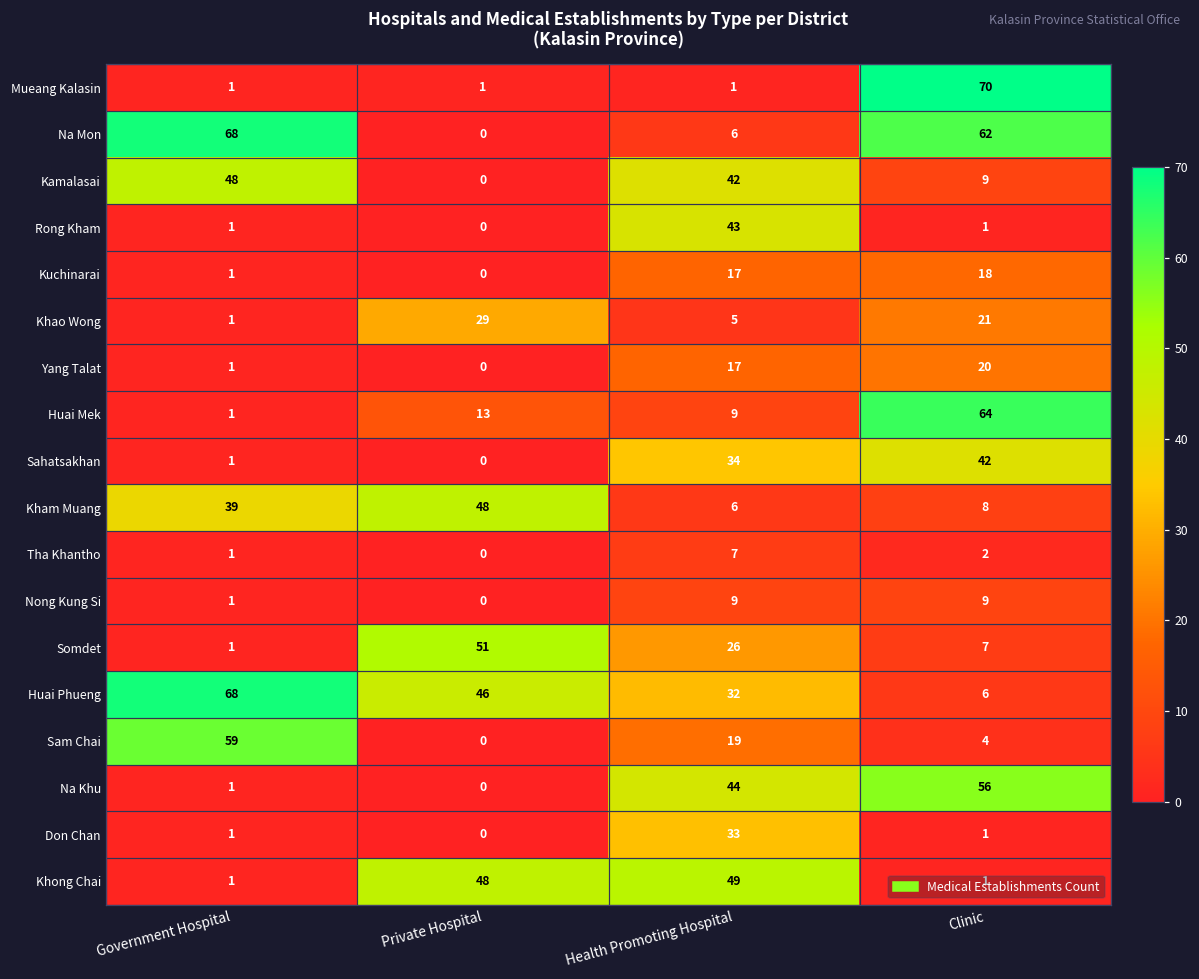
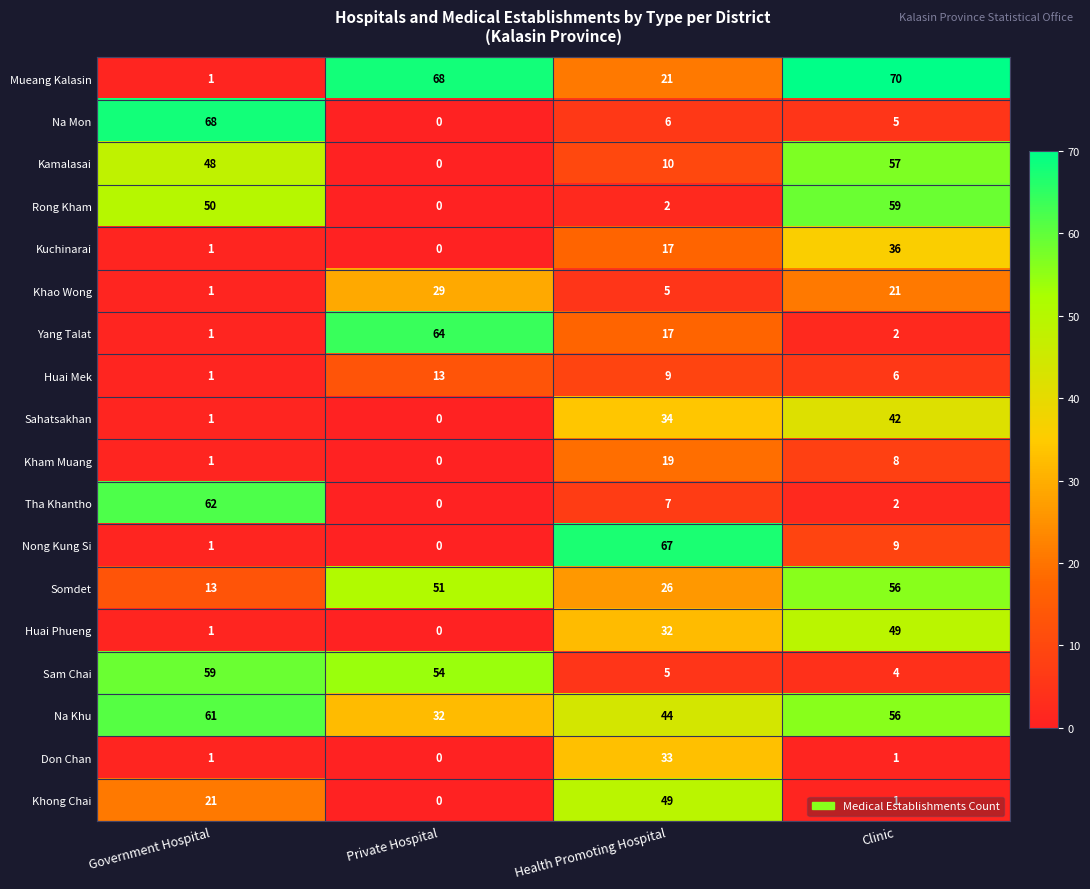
  {
    "Mueang Kalasin": {
      "Government Hospital": 1,
-     "Private Hospital": 1,
-     "Health Promoting Hospital": 1,
+     "Private Hospital": 68,
+     "Health Promoting Hospital": 21,
      "Clinic": 70
    },
    "Na Mon": {
      "Government Hospital": 68,
      "Private Hospital": 0,
      "Health Promoting Hospital": 6,
-     "Clinic": 62
+     "Clinic": 5
    },
    "Kamalasai": {
      "Government Hospital": 48,
      "Private Hospital": 0,
-     "Health Promoting Hospital": 42,
-     "Clinic": 9
+     "Health Promoting Hospital": 10,
+     "Clinic": 57
    },
    "Rong Kham": {
-     "Government Hospital": 1,
+     "Government Hospital": 50,
      "Private Hospital": 0,
-     "Health Promoting Hospital": 43,
-     "Clinic": 1
+     "Health Promoting Hospital": 2,
+     "Clinic": 59
    },
    "Kuchinarai": {
      "Government Hospital": 1,
      "Private Hospital": 0,
      "Health Promoting Hospital": 17,
-     "Clinic": 18
+     "Clinic": 36
    },
    "Khao Wong": {
      "Government Hospital": 1,
      "Private Hospital": 29,
      "Health Promoting Hospital": 5,
      "Clinic": 21
    },
    "Yang Talat": {
      "Government Hospital": 1,
-     "Private Hospital": 0,
+     "Private Hospital": 64,
      "Health Promoting Hospital": 17,
-     "Clinic": 20
+     "Clinic": 2
    },
    "Huai Mek": {
      "Government Hospital": 1,
      "Private Hospital": 13,
      "Health Promoting Hospital": 9,
-     "Clinic": 64
+     "Clinic": 6
    },
    "Sahatsakhan": {
      "Government Hospital": 1,
      "Private Hospital": 0,
      "Health Promoting Hospital": 34,
      "Clinic": 42
    },
    "Kham Muang": {
-     "Government Hospital": 39,
-     "Private Hospital": 48,
-     "Health Promoting Hospital": 6,
+     "Government Hospital": 1,
+     "Private Hospital": 0,
+     "Health Promoting Hospital": 19,
      "Clinic": 8
    },
    "Tha Khantho": {
-     "Government Hospital": 1,
+     "Government Hospital": 62,
      "Private Hospital": 0,
      "Health Promoting Hospital": 7,
      "Clinic": 2
    },
    "Nong Kung Si": {
      "Government Hospital": 1,
      "Private Hospital": 0,
-     "Health Promoting Hospital": 9,
+     "Health Promoting Hospital": 67,
      "Clinic": 9
    },
    "Somdet": {
-     "Government Hospital": 1,
+     "Government Hospital": 13,
      "Private Hospital": 51,
      "Health Promoting Hospital": 26,
-     "Clinic": 7
+     "Clinic": 56
    },
    "Huai Phueng": {
-     "Government Hospital": 68,
-     "Private Hospital": 46,
+     "Government Hospital": 1,
+     "Private Hospital": 0,
      "Health Promoting Hospital": 32,
-     "Clinic": 6
+     "Clinic": 49
    },
    "Sam Chai": {
      "Government Hospital": 59,
-     "Private Hospital": 0,
-     "Health Promoting Hospital": 19,
+     "Private Hospital": 54,
+     "Health Promoting Hospital": 5,
      "Clinic": 4
    },
    "Na Khu": {
-     "Government Hospital": 1,
-     "Private Hospital": 0,
+     "Government Hospital": 61,
+     "Private Hospital": 32,
      "Health Promoting Hospital": 44,
      "Clinic": 56
    },
    "Don Chan": {
      "Government Hospital": 1,
      "Private Hospital": 0,
      "Health Promoting Hospital": 33,
      "Clinic": 1
    },
    "Khong Chai": {
-     "Government Hospital": 1,
-     "Private Hospital": 48,
+     "Government Hospital": 21,
+     "Private Hospital": 0,
      "Health Promoting Hospital": 49
    }
  }
